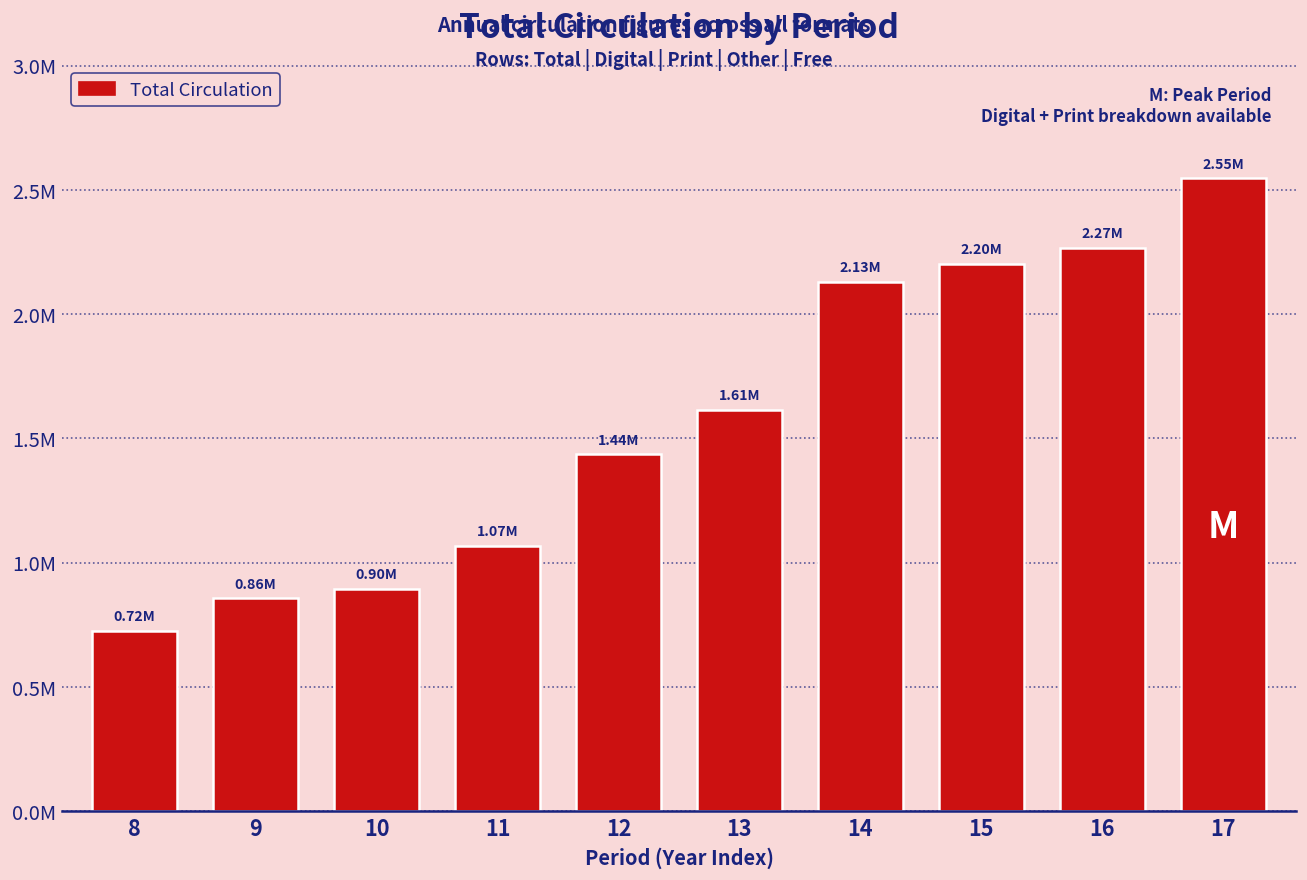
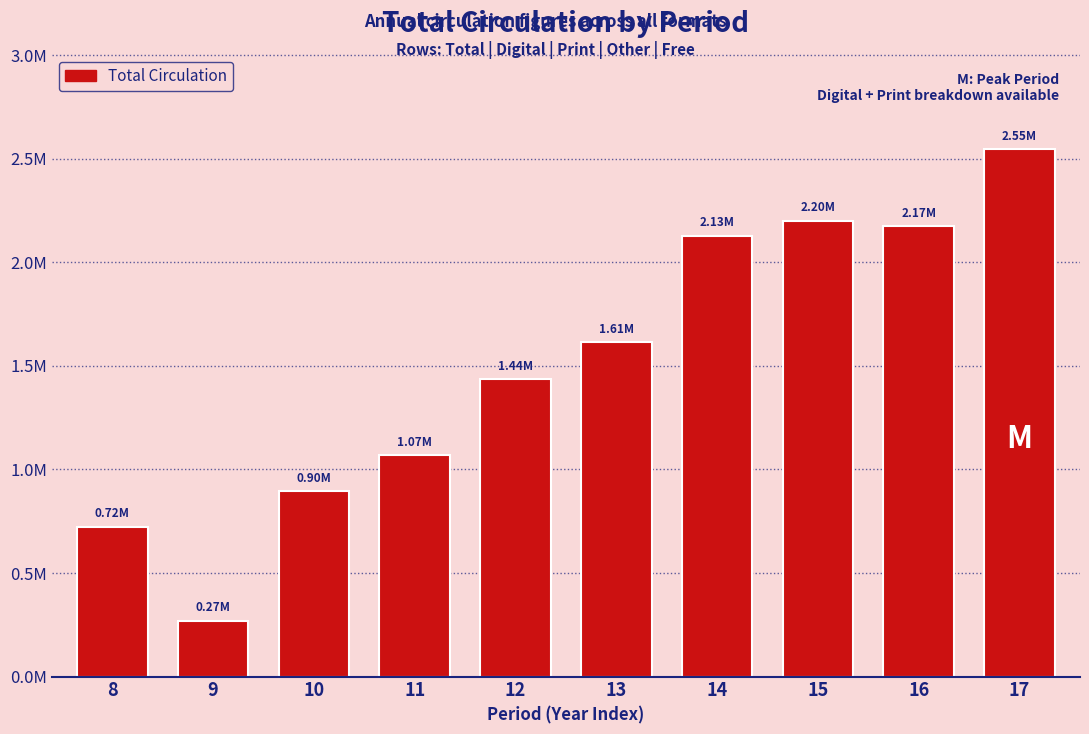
  {
    "8": "0.72M",
-   "9": "0.86M",
+   "9": "0.27M",
    "10": "0.90M",
    "11": "1.07M",
    "12": "1.44M",
    "13": "1.61M",
    "14": "2.13M",
    "15": "2.20M",
-   "16": "2.27M",
+   "16": "2.17M",
    "17": "2.55M"
  }
